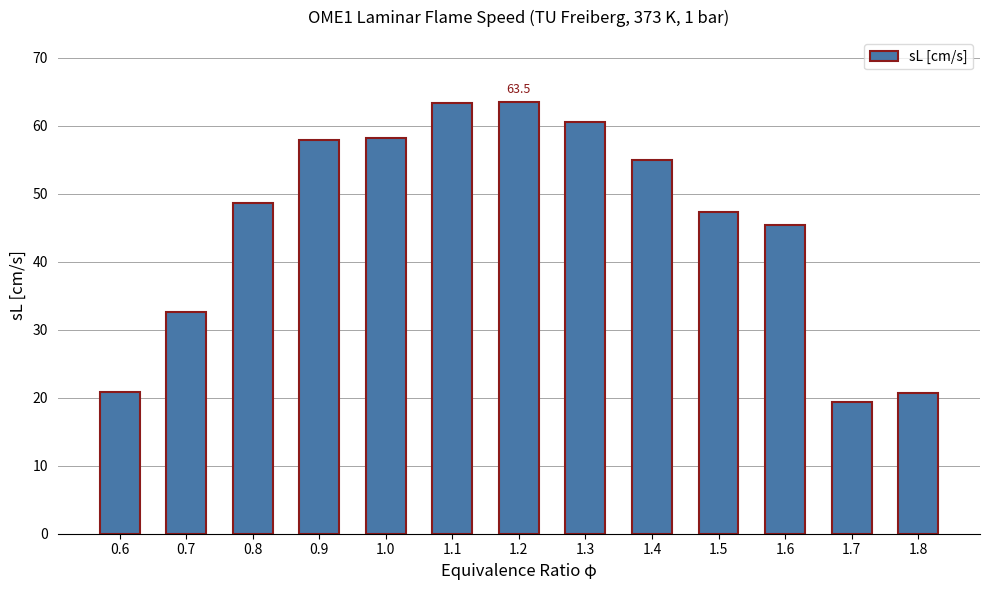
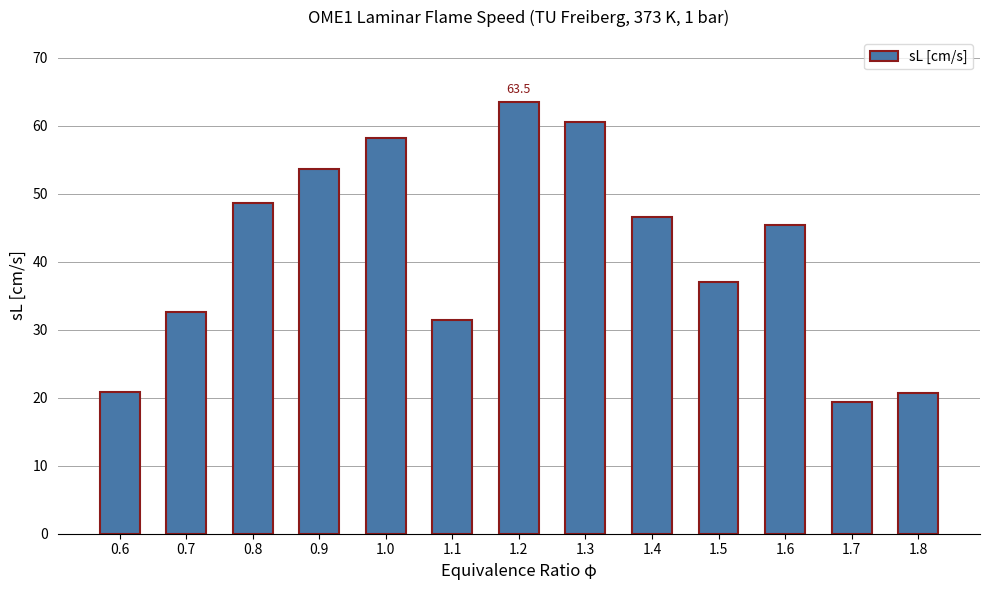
  {
    "0.6": 21,
    "0.7": 33,
    "0.8": 49,
-   "0.9": 58,
+   "0.9": 54,
    "1.0": 58,
-   "1.1": 63,
+   "1.1": 31,
    "1.3": 61,
-   "1.4": 55,
-   "1.5": 47,
+   "1.4": 47,
+   "1.5": 37,
    "1.6": 45,
    "1.7": 19,
    "1.8": 21
  }
